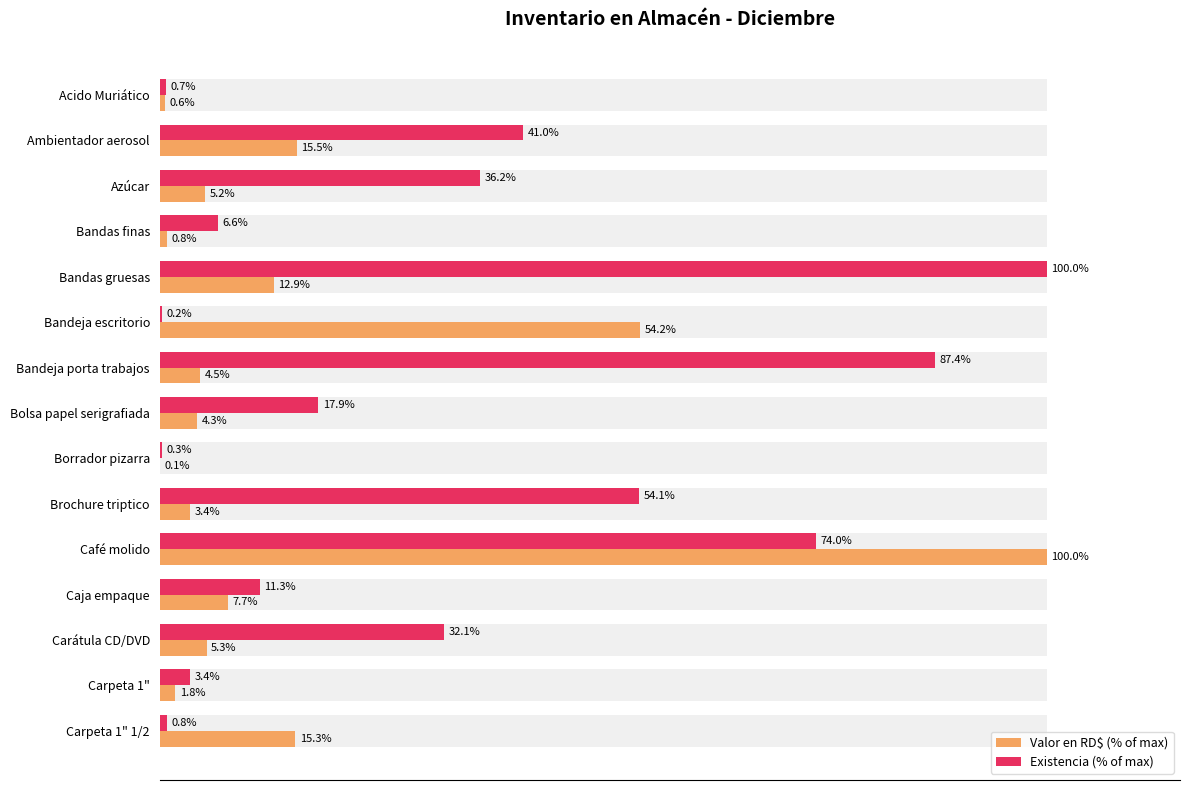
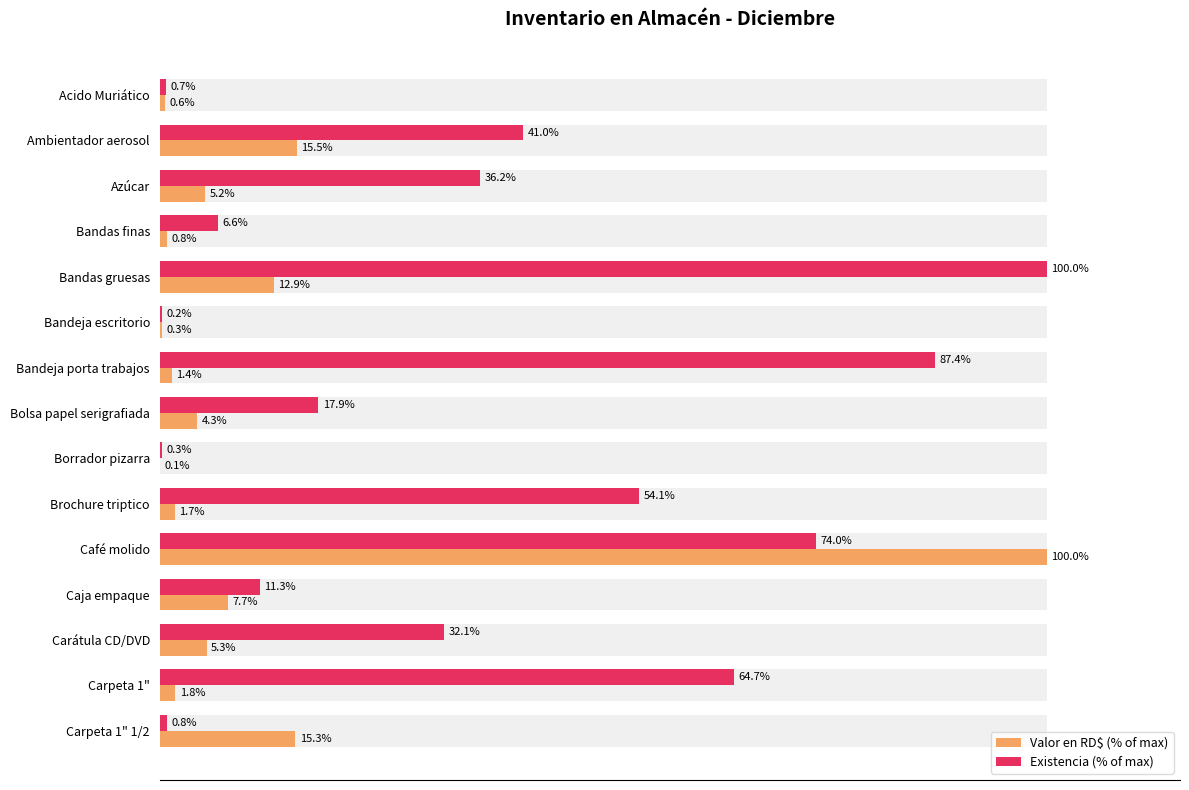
  {
    "Valor en RD$ (% of max)": {
-     "Bandeja escritorio": "54.2%",
-     "Bandeja porta trabajos": "4.5%",
-     "Brochure triptico": "3.4%",
+     "Bandeja escritorio": "0.3%",
+     "Bandeja porta trabajos": "1.4%",
+     "Brochure triptico": "1.7%",
      "Café molido": "100.0%"
    },
    "Existencia (% of max)": {
      "Bandas gruesas": "100.0%",
-     "Carpeta 1\"": "3.4%"
+     "Carpeta 1\"": "64.7%"
    }
  }
